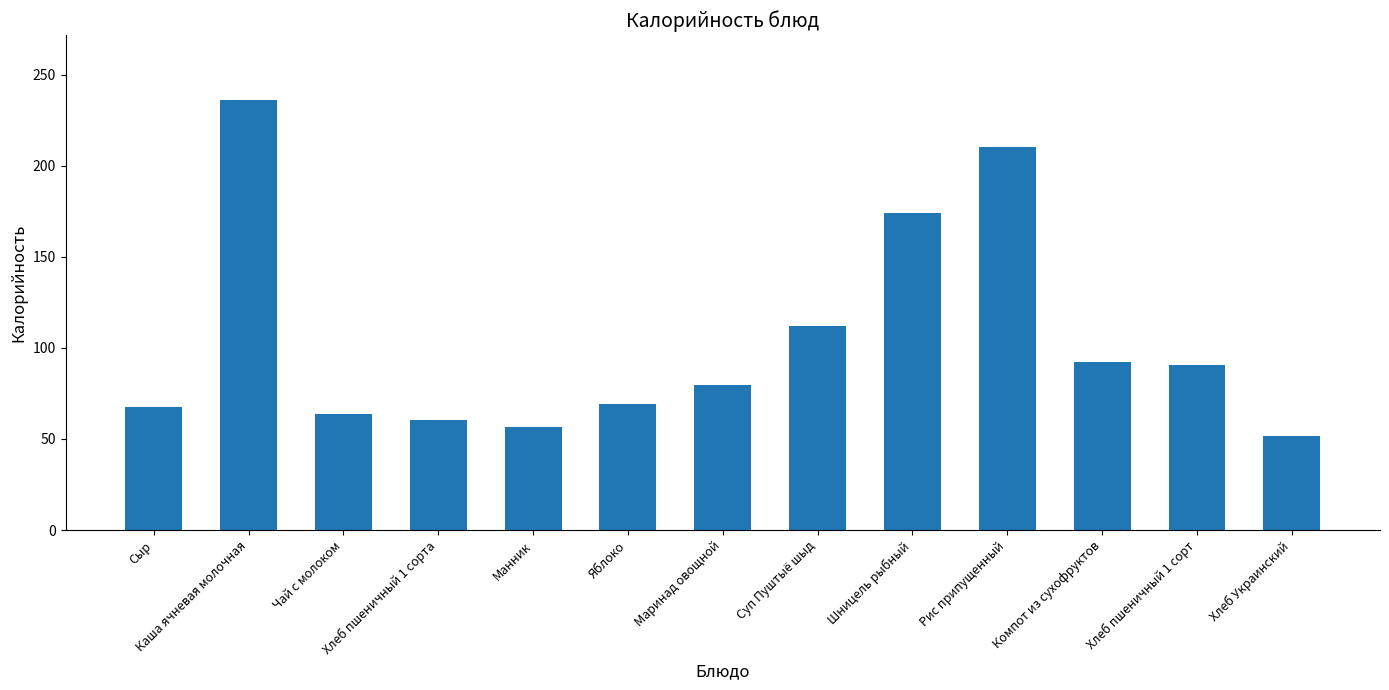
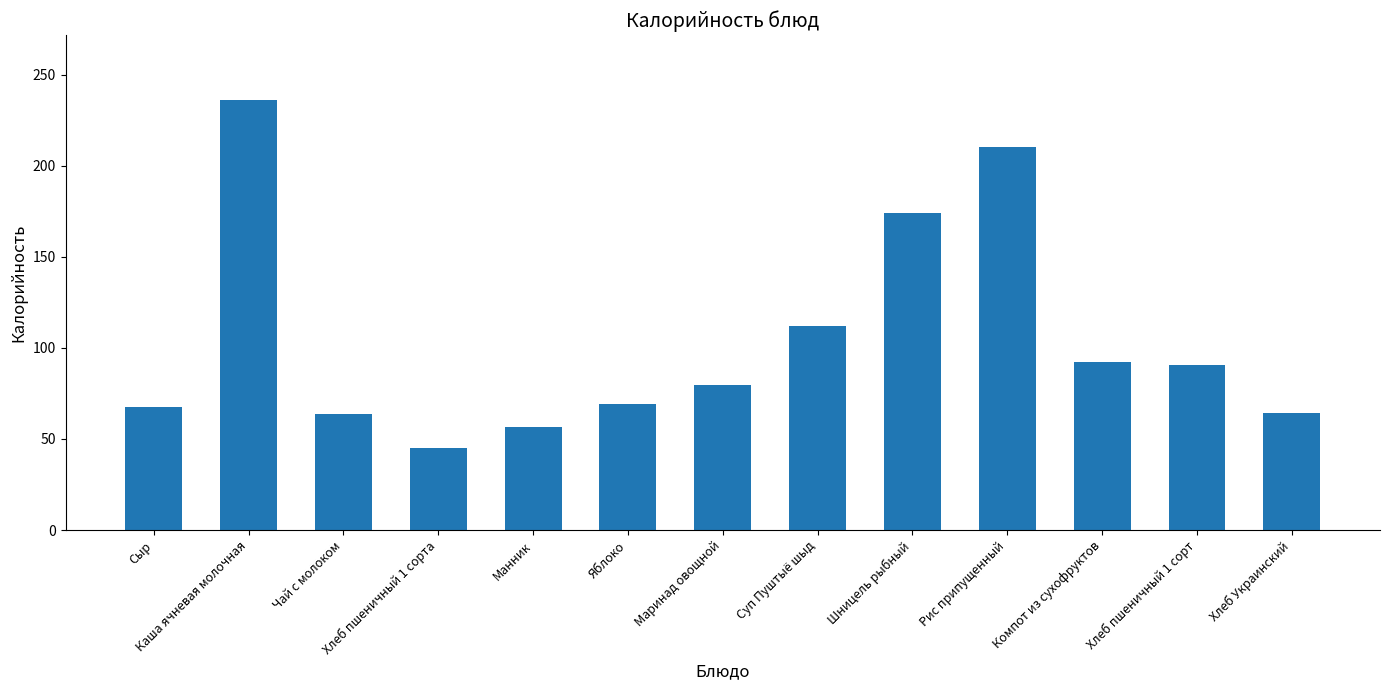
  {
    "Сыр": 68,
    "Каша ячневая молочная": 236,
    "Чай с молоком": 64,
-   "Хлеб пшеничный 1 сорта": 61,
+   "Хлеб пшеничный 1 сорта": 45,
    "Манник": 57,
    "Яблоко": 69,
    "Маринад овощной": 79,
    "Суп Пуштыё шыд": 112,
    "Шницель рыбный": 174,
    "Рис припущенный": 211,
    "Компот из сухофруктов": 92,
    "Хлеб пшеничный 1 сорт": 90,
-   "Хлеб Украинский": 52
+   "Хлеб Украинский": 64
  }
